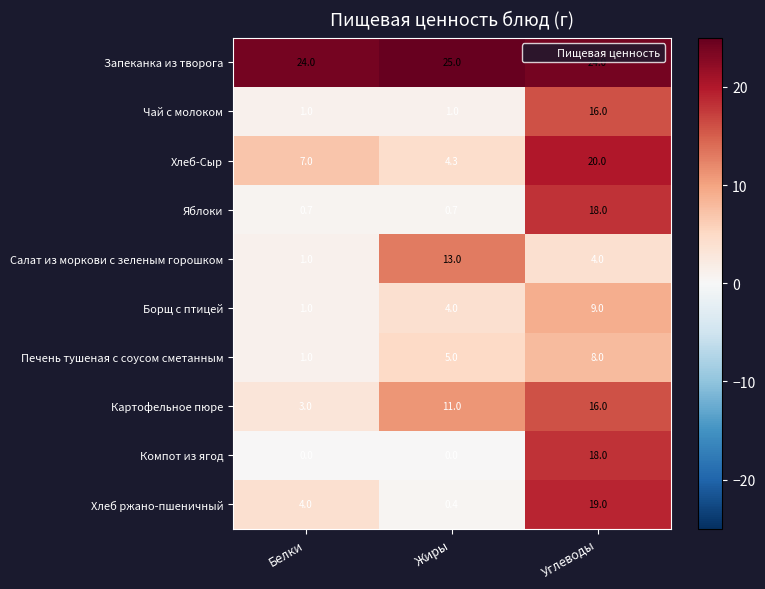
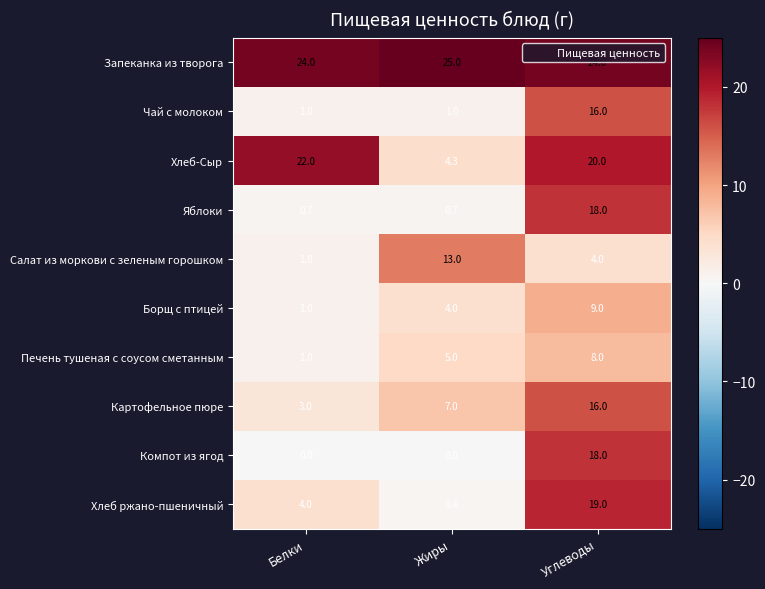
  {
    "Запеканка из творога": {
      "Белки": 24.0,
      "Жиры": 25.0
    },
    "Чай с молоком": {
      "Углеводы": 16.0
    },
    "Хлеб-Сыр": {
-     "Белки": 7.0,
+     "Белки": 22.0,
      "Жиры": 4.3,
      "Углеводы": 20.0
    },
    "Яблоки": {
      "Углеводы": 18.0
    },
    "Салат из моркови с зеленым горошком": {
      "Жиры": 13.0
    },
    "Борщ с птицей": {
      "Углеводы": 9.0
    },
    "Печень тушеная с соусом сметанным": {
      "Жиры": 5.0,
      "Углеводы": 8.0
    },
    "Картофельное пюре": {
-     "Жиры": 11.0,
+     "Жиры": 7.0,
      "Углеводы": 16.0
    },
    "Компот из ягод": {
      "Углеводы": 18.0
    },
    "Хлеб ржано-пшеничный": {
      "Углеводы": 19.0
    }
  }
